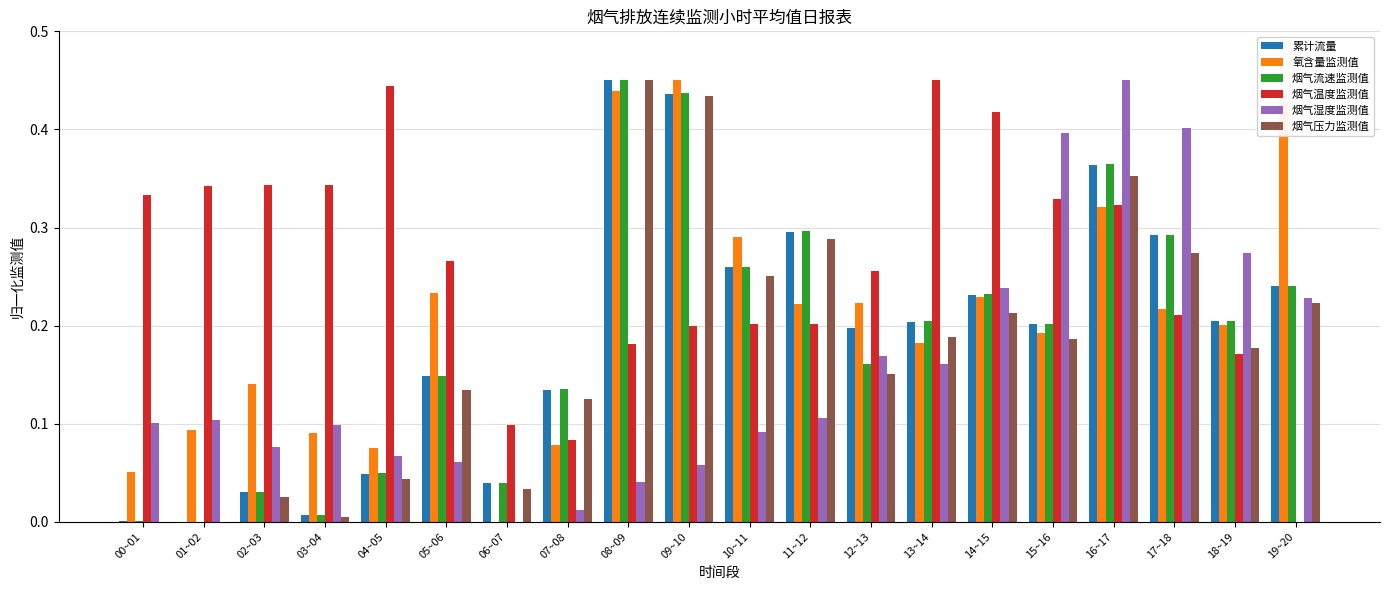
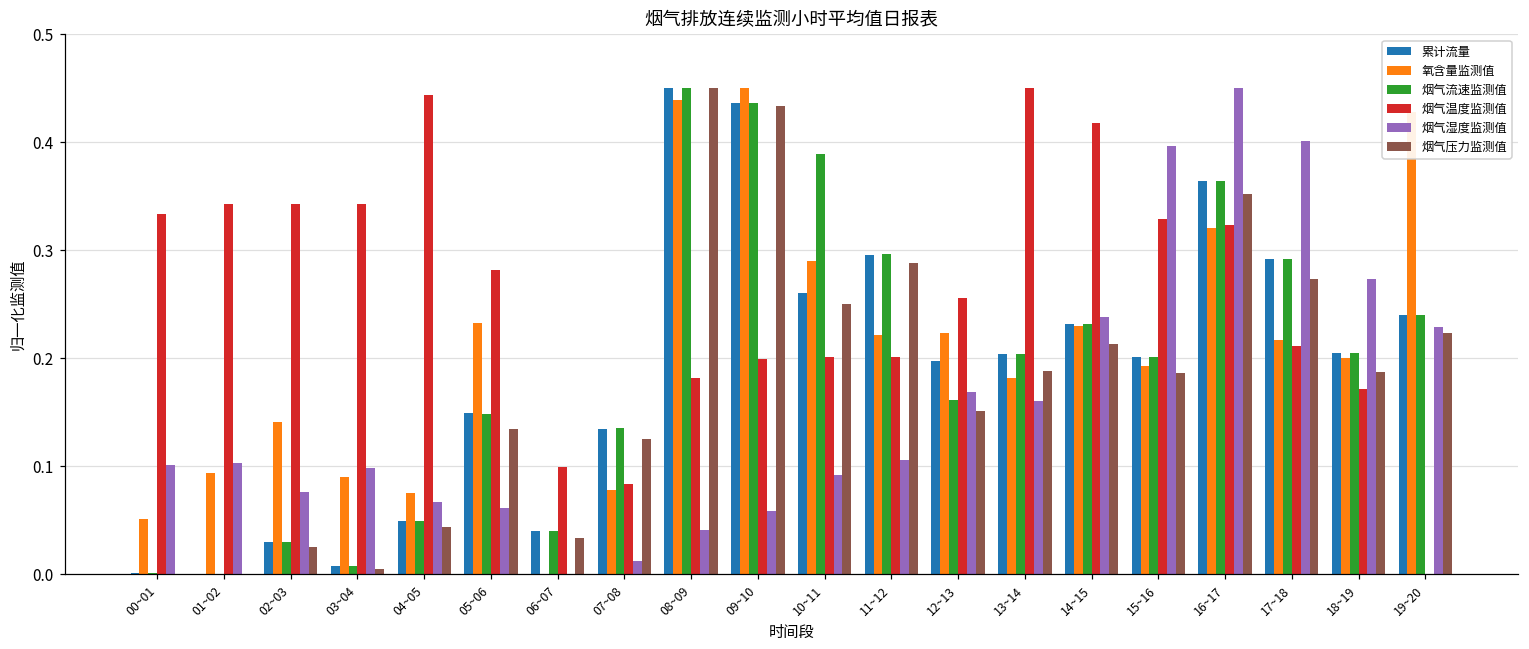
  {
    "累计流量": {
      "01~02": 0.00,
      "02~03": 0.03,
      "03~04": 0.01,
      "04~05": 0.05,
      "05~06": 0.15,
      "06~07": 0.04,
      "07~08": 0.13,
      "08~09": 0.45,
      "09~10": 0.44,
      "10~11": 0.26,
      "11~12": 0.30,
      "12~13": 0.20,
      "13~14": 0.20,
      "14~15": 0.23,
      "15~16": 0.20,
      "16~17": 0.36,
      "17~18": 0.29,
      "18~19": 0.20,
      "19~20": 0.24
    },
    "氧含量监测值": {
      "00~01": 0.05,
      "01~02": 0.09,
      "02~03": 0.14,
      "03~04": 0.09,
      "04~05": 0.08,
      "05~06": 0.23,
      "06~07": 0.00,
      "07~08": 0.08,
      "08~09": 0.44,
      "09~10": 0.45,
      "10~11": 0.29,
      "11~12": 0.22,
      "12~13": 0.22,
      "13~14": 0.18,
      "14~15": 0.23,
      "15~16": 0.19,
      "16~17": 0.32,
      "17~18": 0.22,
      "18~19": 0.20
    },
    "烟气流速监测值": {
      "01~02": 0.00,
      "02~03": 0.03,
      "03~04": 0.01,
      "04~05": 0.05,
      "05~06": 0.15,
      "06~07": 0.04,
      "07~08": 0.14,
      "08~09": 0.45,
      "09~10": 0.44,
-     "10~11": 0.26,
+     "10~11": 0.39,
      "11~12": 0.30,
      "12~13": 0.16,
      "13~14": 0.20,
      "14~15": 0.23,
      "15~16": 0.20,
      "16~17": 0.36,
      "17~18": 0.29,
      "18~19": 0.21,
      "19~20": 0.24
    },
    "烟气温度监测值": {
      "00~01": 0.33,
      "01~02": 0.34,
      "02~03": 0.34,
      "03~04": 0.34,
      "04~05": 0.44,
-     "05~06": 0.27,
+     "05~06": 0.28,
      "06~07": 0.10,
      "07~08": 0.08,
      "08~09": 0.18,
      "09~10": 0.20,
      "10~11": 0.20,
      "11~12": 0.20,
      "12~13": 0.26,
      "13~14": 0.45,
      "14~15": 0.42,
      "15~16": 0.33,
      "16~17": 0.32,
      "17~18": 0.21,
      "18~19": 0.17,
      "19~20": 0.00
    },
    "烟气湿度监测值": {
      "00~01": 0.10,
      "01~02": 0.10,
      "02~03": 0.08,
      "03~04": 0.10,
      "04~05": 0.07,
      "05~06": 0.06,
      "06~07": 0.00,
      "07~08": 0.01,
      "08~09": 0.04,
      "09~10": 0.06,
      "10~11": 0.09,
      "11~12": 0.11,
      "12~13": 0.17,
      "13~14": 0.16,
      "14~15": 0.24,
      "15~16": 0.40,
      "16~17": 0.45,
      "17~18": 0.40,
      "18~19": 0.27,
      "19~20": 0.23
    },
    "烟气压力监测值": {
      "00~01": 0.00,
      "02~03": 0.02,
      "03~04": 0.01,
      "04~05": 0.04,
      "05~06": 0.13,
      "06~07": 0.03,
      "07~08": 0.12,
      "08~09": 0.45,
      "09~10": 0.43,
      "10~11": 0.25,
      "11~12": 0.29,
      "12~13": 0.15,
      "13~14": 0.19,
      "14~15": 0.21,
      "15~16": 0.19,
      "16~17": 0.35,
      "17~18": 0.27,
-     "18~19": 0.18,
+     "18~19": 0.19,
      "19~20": 0.22
    }
  }
